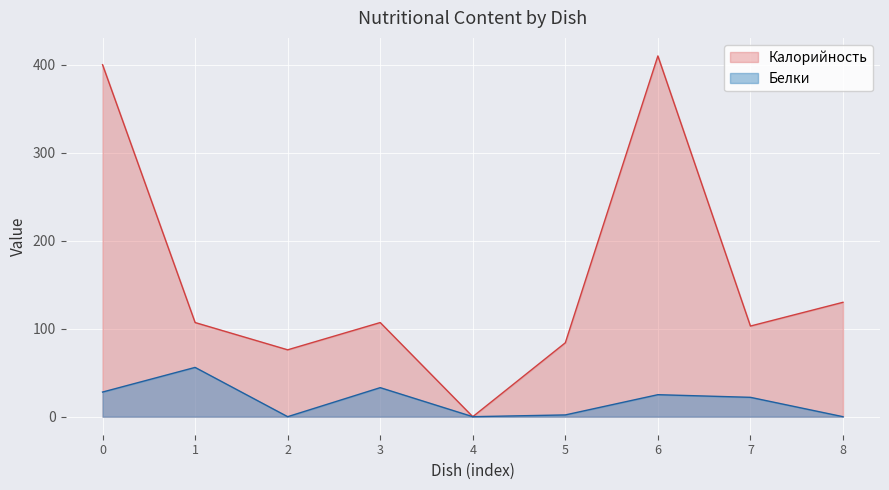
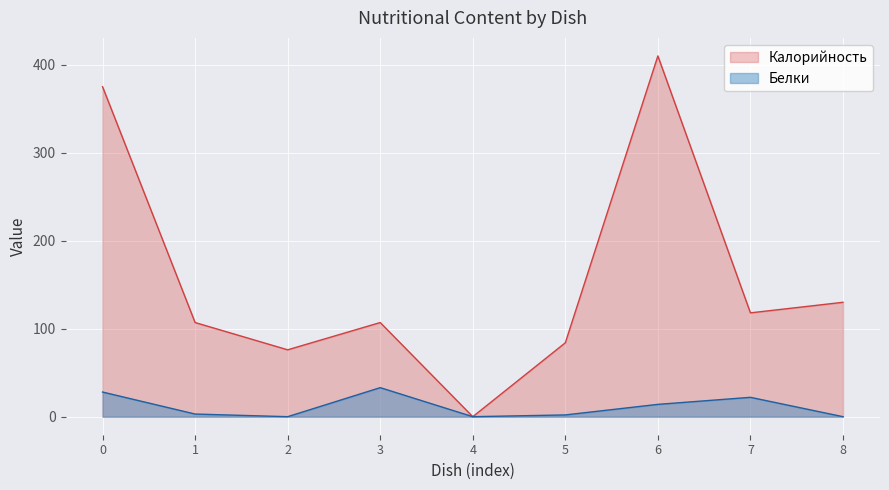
  {
    "Калорийность": {
-     "0": 400,
+     "0": 380,
      "1": 110,
      "2": 80,
      "3": 110,
      "5": 80,
      "6": 410,
-     "7": 100,
+     "7": 120,
      "8": 130
    },
    "Белки": {
      "0": 30,
-     "1": 60,
+     "1": 0,
      "2": 0,
      "3": 30,
      "5": 0,
-     "6": 30,
+     "6": 10,
      "7": 20,
      "8": 0
    }
  }
